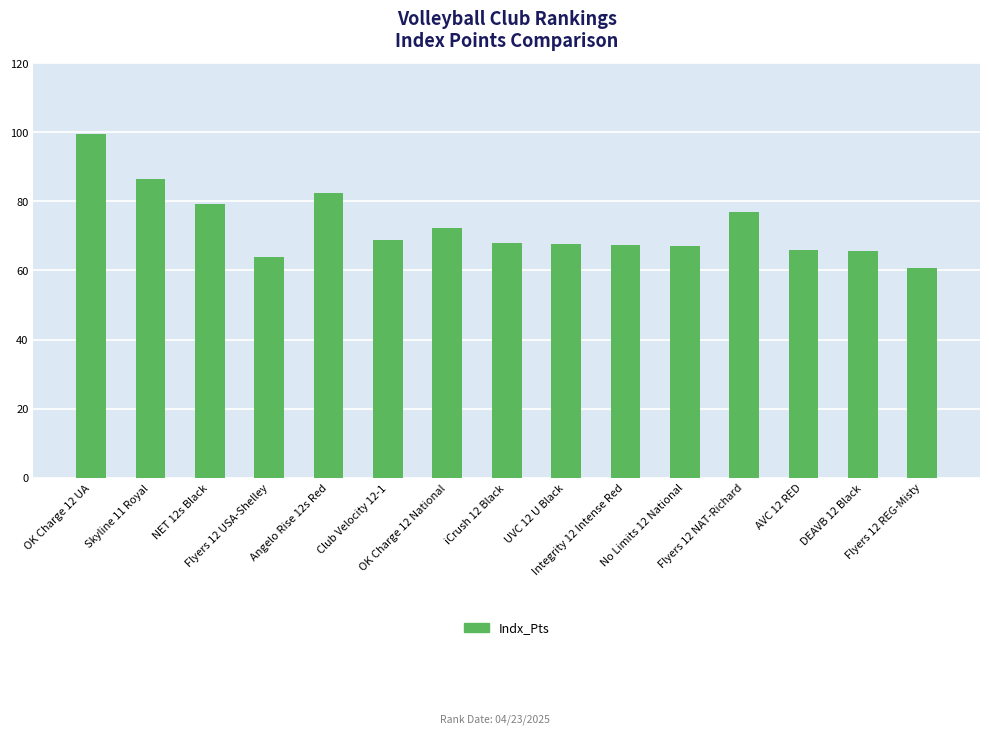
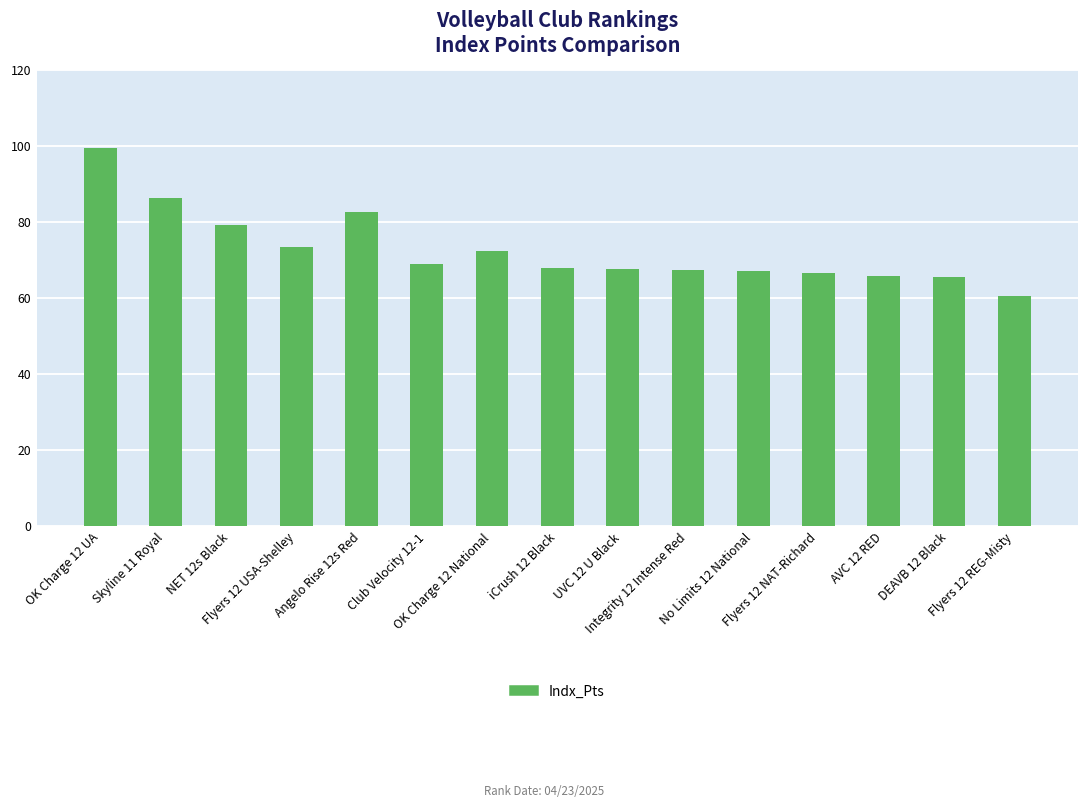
  {
    "OK Charge 12 UA": 100,
    "Skyline 11 Royal": 86,
    "NET 12s Black": 79,
-   "Flyers 12 USA-Shelley": 64,
+   "Flyers 12 USA-Shelley": 73,
    "Angelo Rise 12s Red": 83,
    "Club Velocity 12-1": 69,
    "OK Charge 12 National": 72,
    "iCrush 12 Black": 68,
    "UVC 12 U Black": 68,
    "Integrity 12 Intense Red": 67,
    "No Limits 12 National": 67,
-   "Flyers 12 NAT-Richard": 77,
+   "Flyers 12 NAT-Richard": 67,
    "AVC 12 RED": 66,
    "DEAVB 12 Black": 66,
    "Flyers 12 REG-Misty": 61
  }
